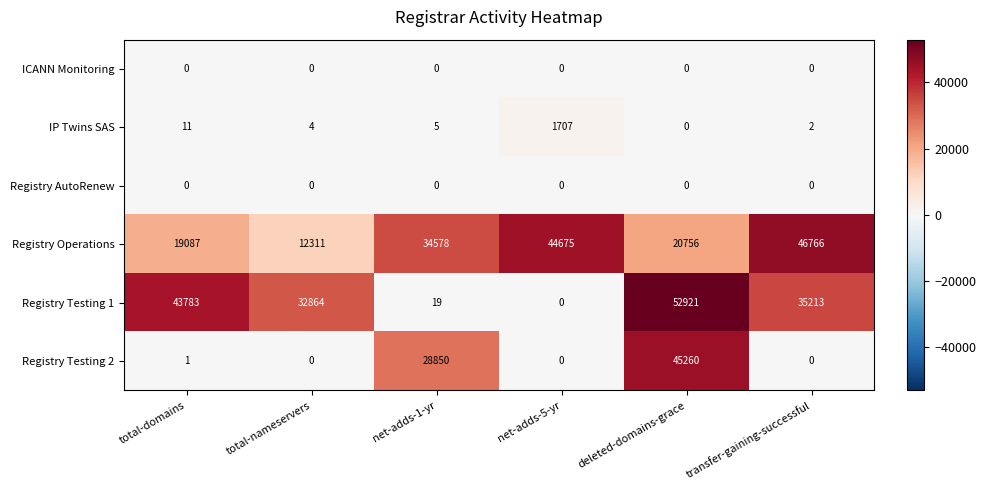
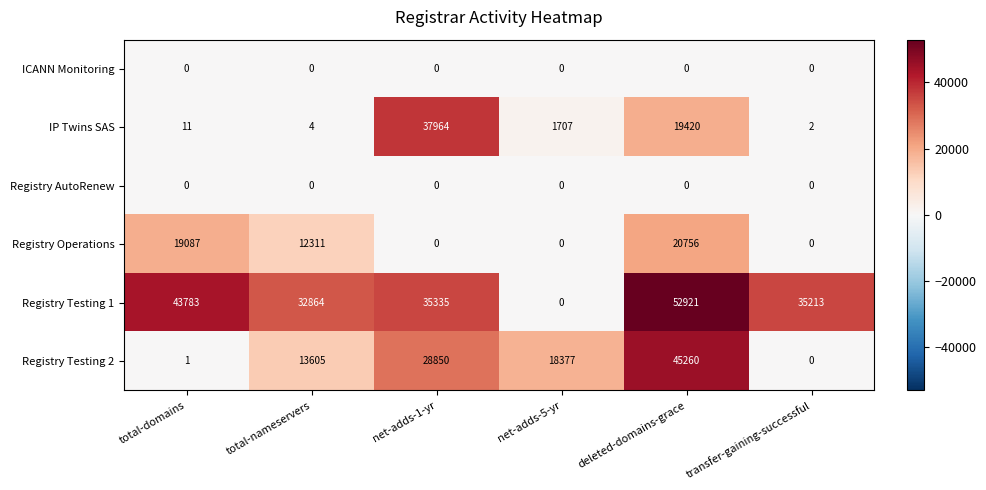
  {
    "ICANN Monitoring": {
      "total-domains": 0,
      "total-nameservers": 0,
      "net-adds-1-yr": 0,
      "net-adds-5-yr": 0,
      "deleted-domains-grace": 0,
      "transfer-gaining-successful": 0
    },
    "IP Twins SAS": {
      "total-domains": 11,
      "total-nameservers": 4,
-     "net-adds-1-yr": 5,
+     "net-adds-1-yr": 37964,
      "net-adds-5-yr": 1707,
-     "deleted-domains-grace": 0,
+     "deleted-domains-grace": 19420,
      "transfer-gaining-successful": 2
    },
    "Registry AutoRenew": {
      "total-domains": 0,
      "total-nameservers": 0,
      "net-adds-1-yr": 0,
      "net-adds-5-yr": 0,
      "deleted-domains-grace": 0,
      "transfer-gaining-successful": 0
    },
    "Registry Operations": {
      "total-domains": 19087,
      "total-nameservers": 12311,
-     "net-adds-1-yr": 34578,
-     "net-adds-5-yr": 44675,
+     "net-adds-1-yr": 0,
+     "net-adds-5-yr": 0,
      "deleted-domains-grace": 20756,
-     "transfer-gaining-successful": 46766
+     "transfer-gaining-successful": 0
    },
    "Registry Testing 1": {
      "total-domains": 43783,
      "total-nameservers": 32864,
-     "net-adds-1-yr": 19,
+     "net-adds-1-yr": 35335,
      "net-adds-5-yr": 0,
      "deleted-domains-grace": 52921,
      "transfer-gaining-successful": 35213
    },
    "Registry Testing 2": {
      "total-domains": 1,
-     "total-nameservers": 0,
+     "total-nameservers": 13605,
      "net-adds-1-yr": 28850,
-     "net-adds-5-yr": 0,
+     "net-adds-5-yr": 18377,
      "deleted-domains-grace": 45260,
      "transfer-gaining-successful": 0
    }
  }
